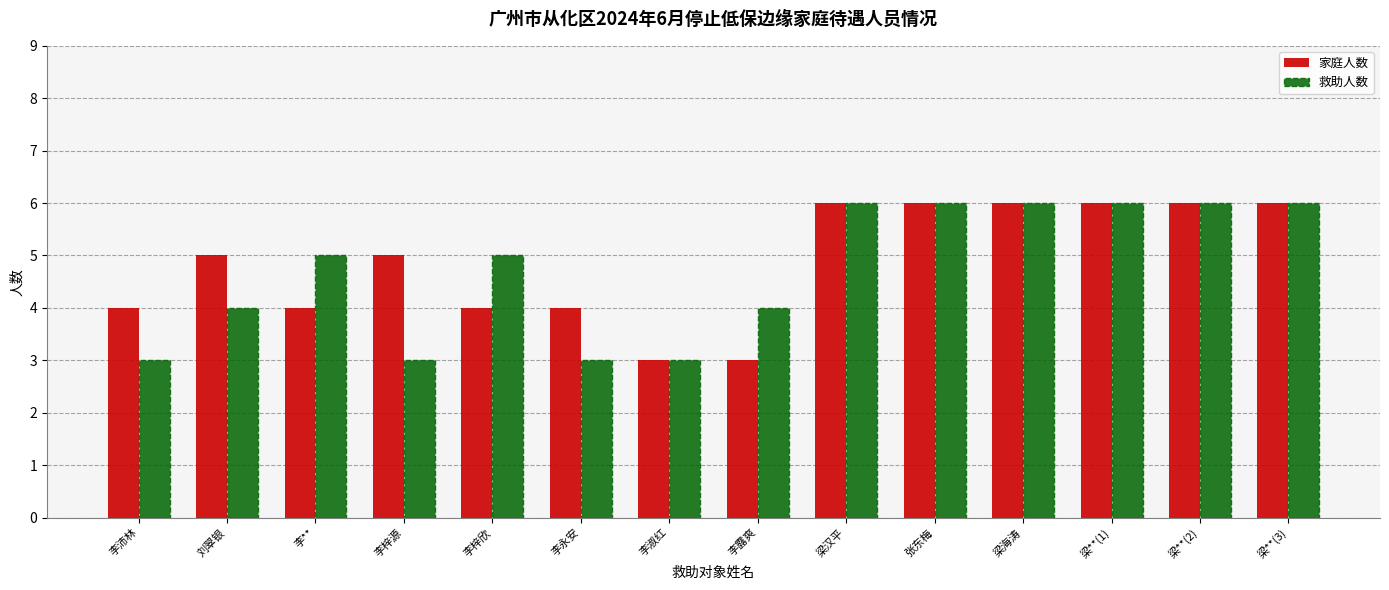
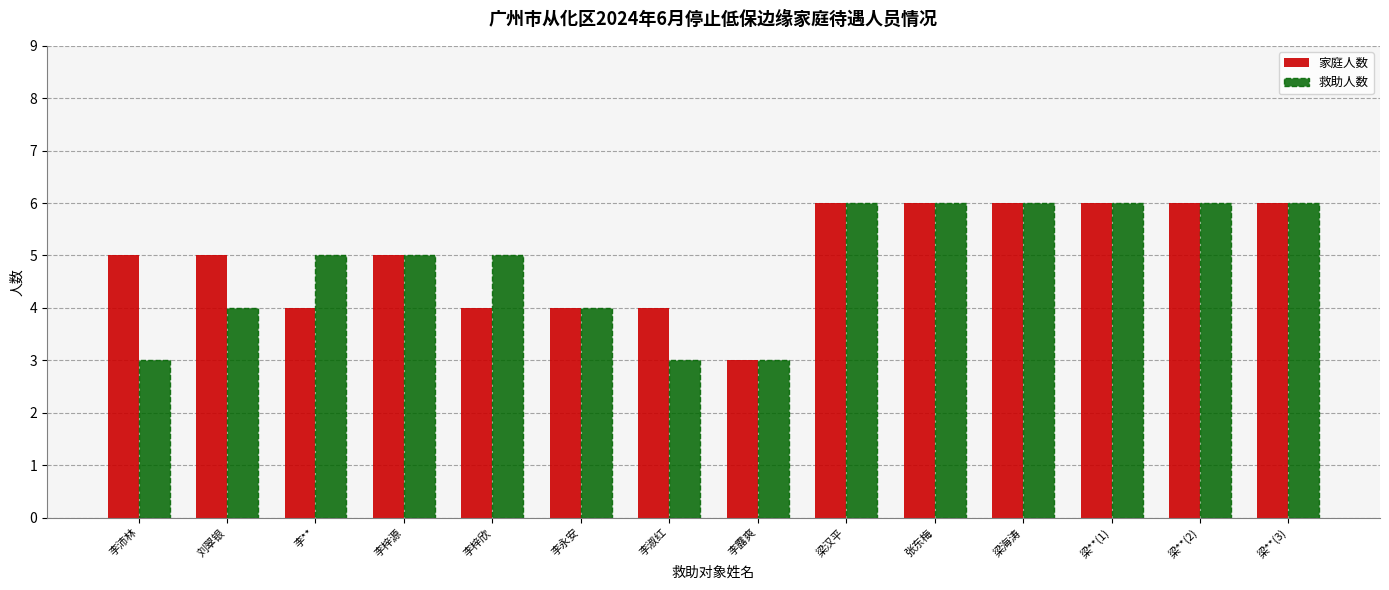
  {
    "家庭人数": {
-     "李沛林": 4,
+     "李沛林": 5,
      "刘翠银": 5,
      "李**": 4,
      "李梓源": 5,
      "李梓欣": 4,
      "李永安": 4,
-     "李淑红": 3,
+     "李淑红": 4,
      "李露爽": 3,
      "梁汉平": 6,
      "张东梅": 6,
      "梁海涛": 6,
      "梁**(1)": 6,
      "梁**(2)": 6,
      "梁**(3)": 6
    },
    "救助人数": {
      "李沛林": 3,
      "刘翠银": 4,
      "李**": 5,
-     "李梓源": 3,
+     "李梓源": 5,
      "李梓欣": 5,
-     "李永安": 3,
+     "李永安": 4,
      "李淑红": 3,
-     "李露爽": 4,
+     "李露爽": 3,
      "梁汉平": 6,
      "张东梅": 6,
      "梁海涛": 6,
      "梁**(1)": 6,
      "梁**(2)": 6,
      "梁**(3)": 6
    }
  }
